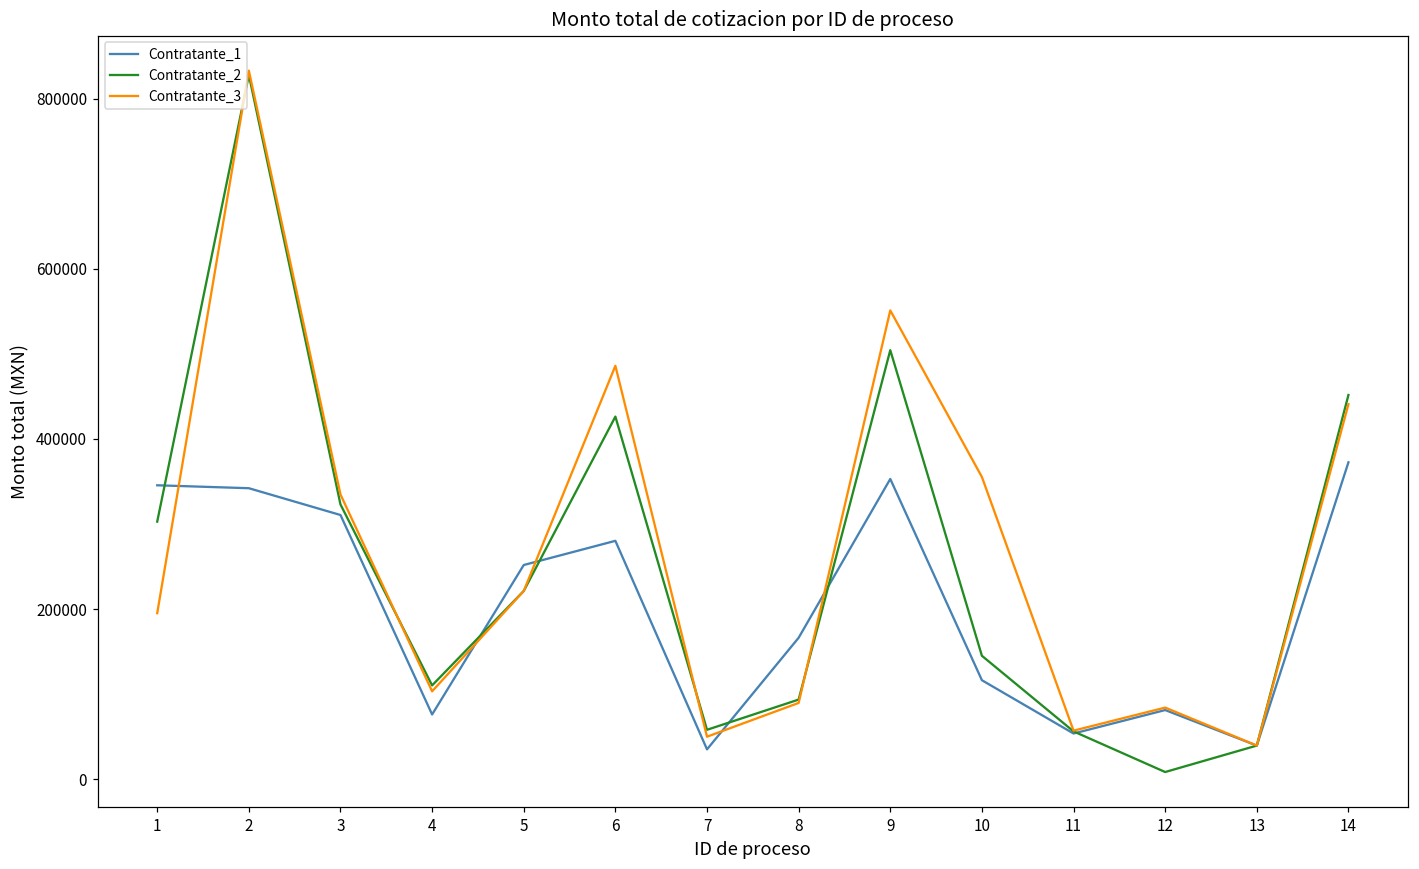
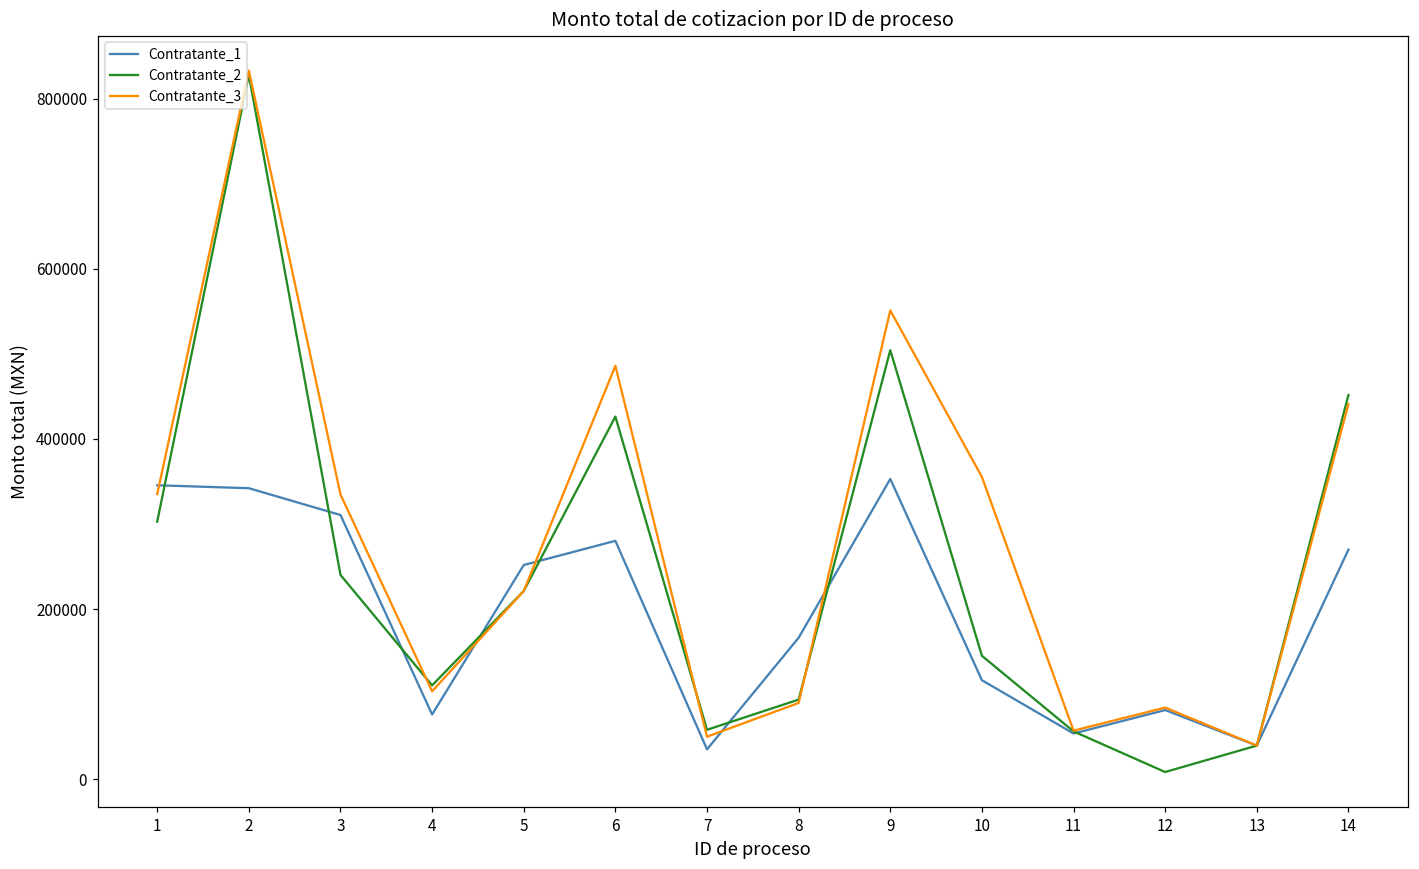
  {
    "Contratante_1": {
      "1": 350000,
      "2": 340000,
      "3": 310000,
      "4": 80000,
      "5": 250000,
      "6": 280000,
      "7": 30000,
      "8": 170000,
      "9": 350000,
      "10": 120000,
-     "14": 370000
+     "14": 270000
    },
    "Contratante_2": {
      "1": 300000,
      "2": 830000,
-     "3": 320000,
+     "3": 240000,
      "4": 110000,
      "6": 430000,
      "7": 60000,
      "8": 90000,
      "9": 500000,
      "10": 150000,
      "12": 10000,
      "14": 450000
    },
    "Contratante_3": {
-     "1": 200000,
+     "1": 340000,
      "2": 830000,
      "3": 330000,
      "4": 100000,
      "6": 490000,
      "7": 50000,
      "8": 90000,
      "9": 550000,
      "10": 360000,
      "14": 440000
    }
  }
